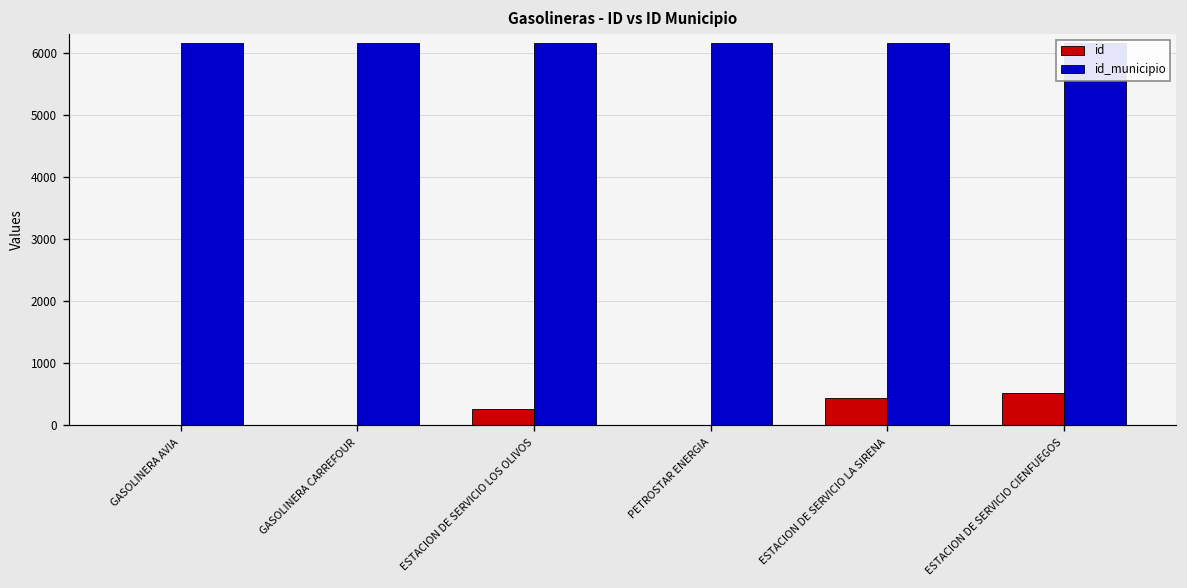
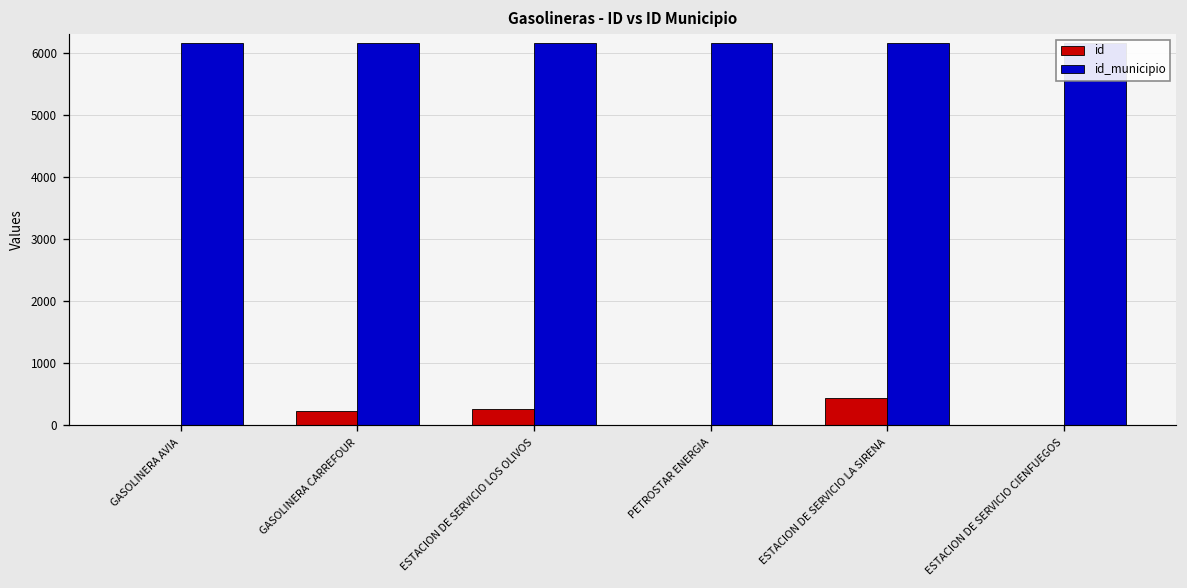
  {
    "id": {
-     "GASOLINERA CARREFOUR": 0,
+     "GASOLINERA CARREFOUR": 200,
      "ESTACION DE SERVICIO LOS OLIVOS": 300,
      "ESTACION DE SERVICIO LA SIRENA": 400,
-     "ESTACION DE SERVICIO CIENFUEGOS": 500
+     "ESTACION DE SERVICIO CIENFUEGOS": 0
    },
    "id_municipio": {
      "GASOLINERA AVIA": 6200,
      "GASOLINERA CARREFOUR": 6200,
      "ESTACION DE SERVICIO LOS OLIVOS": 6200,
      "PETROSTAR ENERGIA": 6200,
      "ESTACION DE SERVICIO LA SIRENA": 6200
    }
  }
